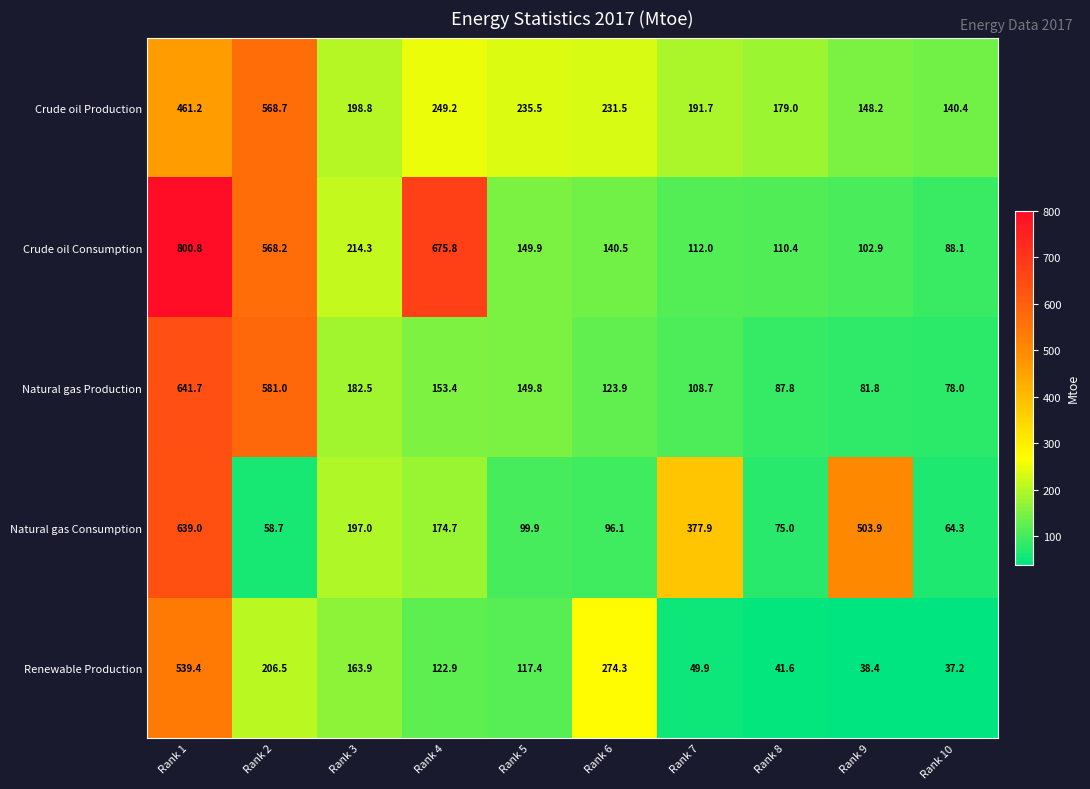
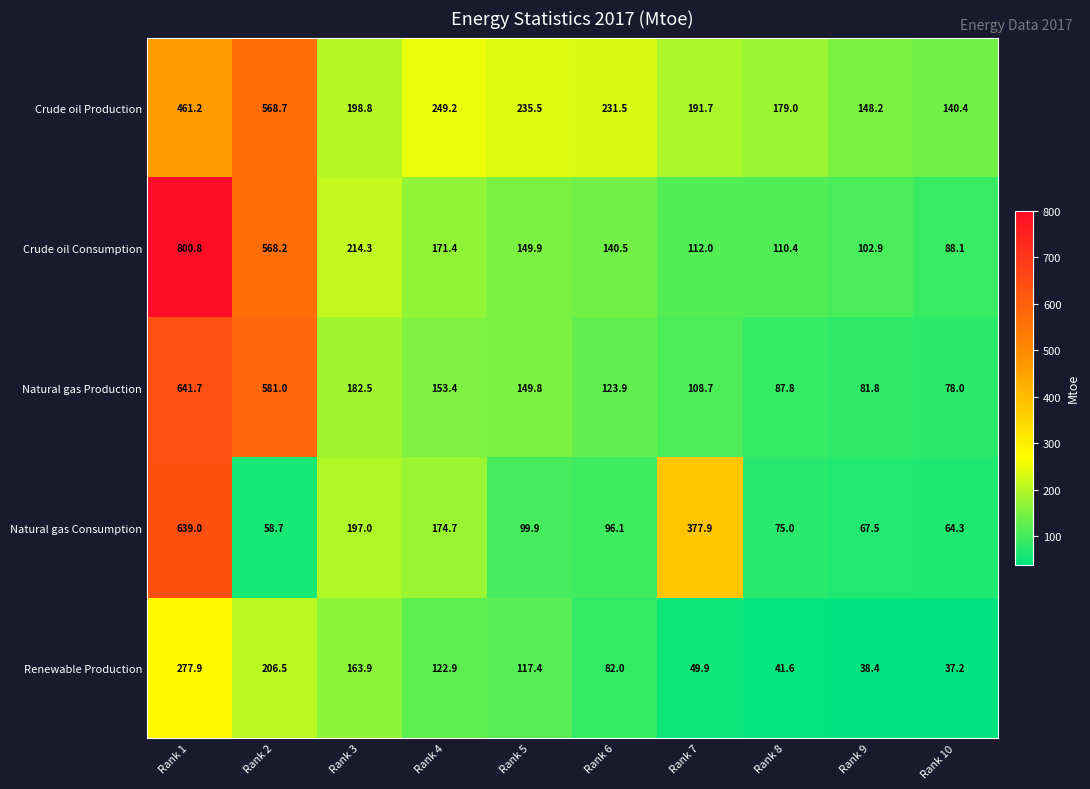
  {
    "Crude oil Production": {
      "Rank 1": 461.2,
      "Rank 2": 568.7,
      "Rank 3": 198.8,
      "Rank 4": 249.2,
      "Rank 5": 235.5,
      "Rank 6": 231.5,
      "Rank 7": 191.7,
      "Rank 8": 179.0,
      "Rank 9": 148.2,
      "Rank 10": 140.4
    },
    "Crude oil Consumption": {
      "Rank 1": 800.8,
      "Rank 2": 568.2,
      "Rank 3": 214.3,
-     "Rank 4": 675.8,
+     "Rank 4": 171.4,
      "Rank 5": 149.9,
      "Rank 6": 140.5,
      "Rank 7": 112.0,
      "Rank 8": 110.4,
      "Rank 9": 102.9,
      "Rank 10": 88.1
    },
    "Natural gas Production": {
      "Rank 1": 641.7,
      "Rank 2": 581.0,
      "Rank 3": 182.5,
      "Rank 4": 153.4,
      "Rank 5": 149.8,
      "Rank 6": 123.9,
      "Rank 7": 108.7,
      "Rank 8": 87.8,
      "Rank 9": 81.8,
      "Rank 10": 78.0
    },
    "Natural gas Consumption": {
      "Rank 1": 639.0,
      "Rank 2": 58.7,
      "Rank 3": 197.0,
      "Rank 4": 174.7,
      "Rank 5": 99.9,
      "Rank 6": 96.1,
      "Rank 7": 377.9,
      "Rank 8": 75.0,
-     "Rank 9": 503.9,
+     "Rank 9": 67.5,
      "Rank 10": 64.3
    },
    "Renewable Production": {
-     "Rank 1": 539.4,
+     "Rank 1": 277.9,
      "Rank 2": 206.5,
      "Rank 3": 163.9,
      "Rank 4": 122.9,
      "Rank 5": 117.4,
-     "Rank 6": 274.3,
+     "Rank 6": 82.0,
      "Rank 7": 49.9,
      "Rank 8": 41.6,
      "Rank 9": 38.4,
      "Rank 10": 37.2
    }
  }
